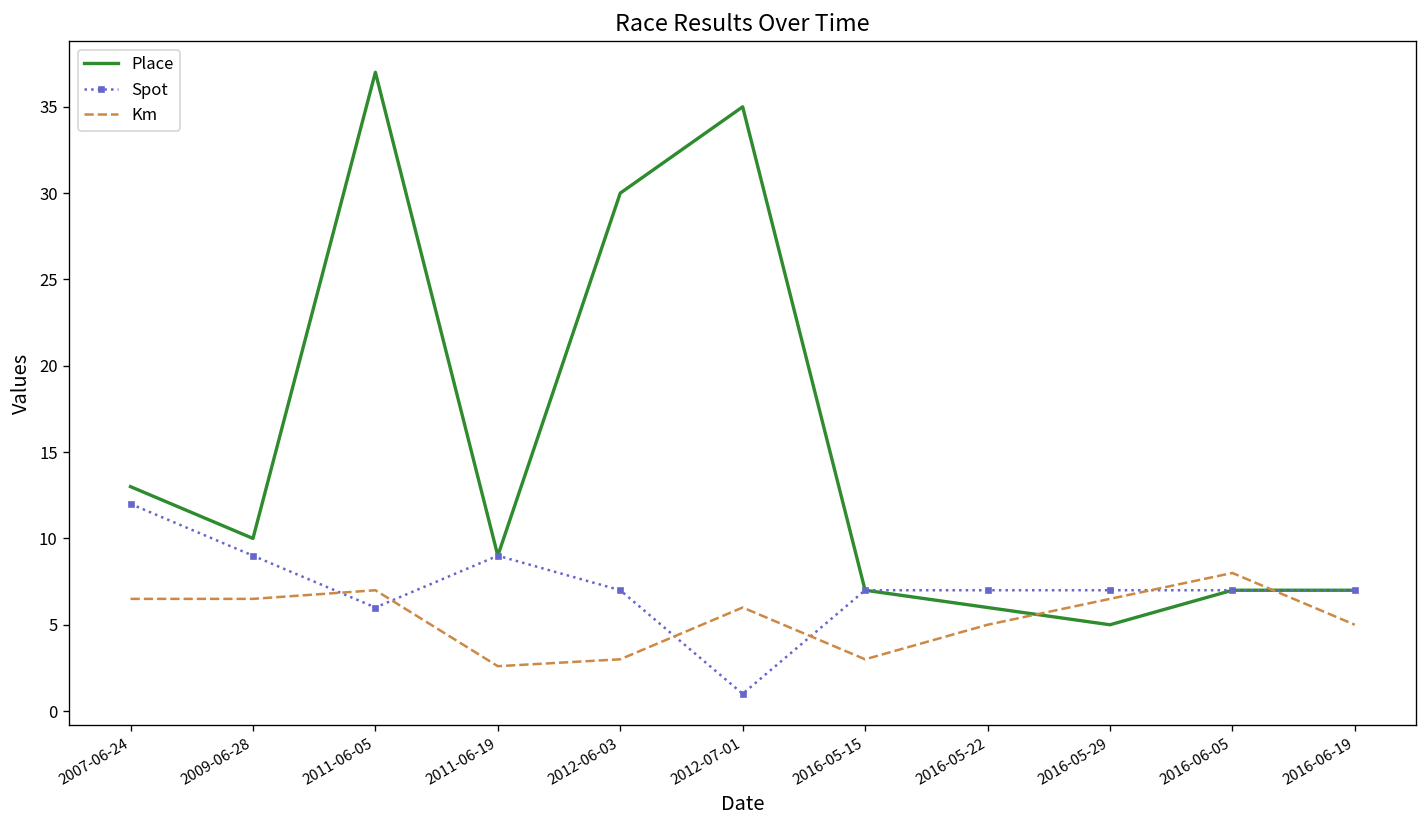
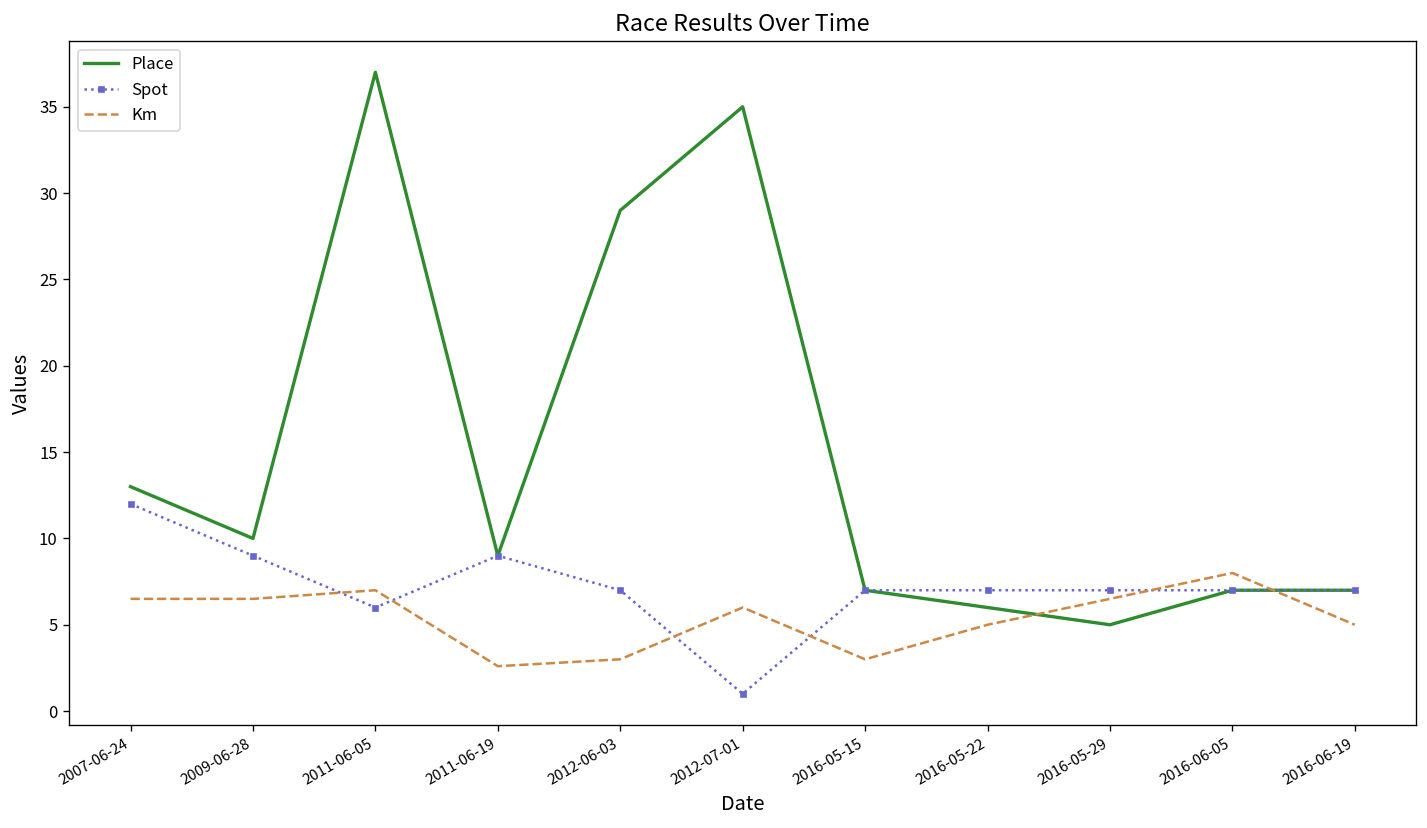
  {
    "Place": {
      "2007-06-24": 13,
      "2009-06-28": 10,
      "2011-06-05": 37,
-     "2012-06-03": 30,
+     "2012-06-03": 29,
      "2012-07-01": 35,
      "2016-05-22": 6,
      "2016-05-29": 5
    },
    "Spot": {
      "2007-06-24": 12,
      "2009-06-28": 9,
      "2011-06-05": 6,
      "2012-06-03": 7,
      "2012-07-01": 1,
      "2016-05-22": 7,
      "2016-05-29": 7
    },
    "Km": {
      "2007-06-24": 6.5,
      "2009-06-28": 6.5,
      "2011-06-05": 7,
      "2011-06-19": 2.6,
      "2012-06-03": 3,
      "2012-07-01": 6,
      "2016-05-15": 3,
      "2016-05-22": 5,
      "2016-05-29": 6.5,
      "2016-06-05": 8,
      "2016-06-19": 5
    }
  }
